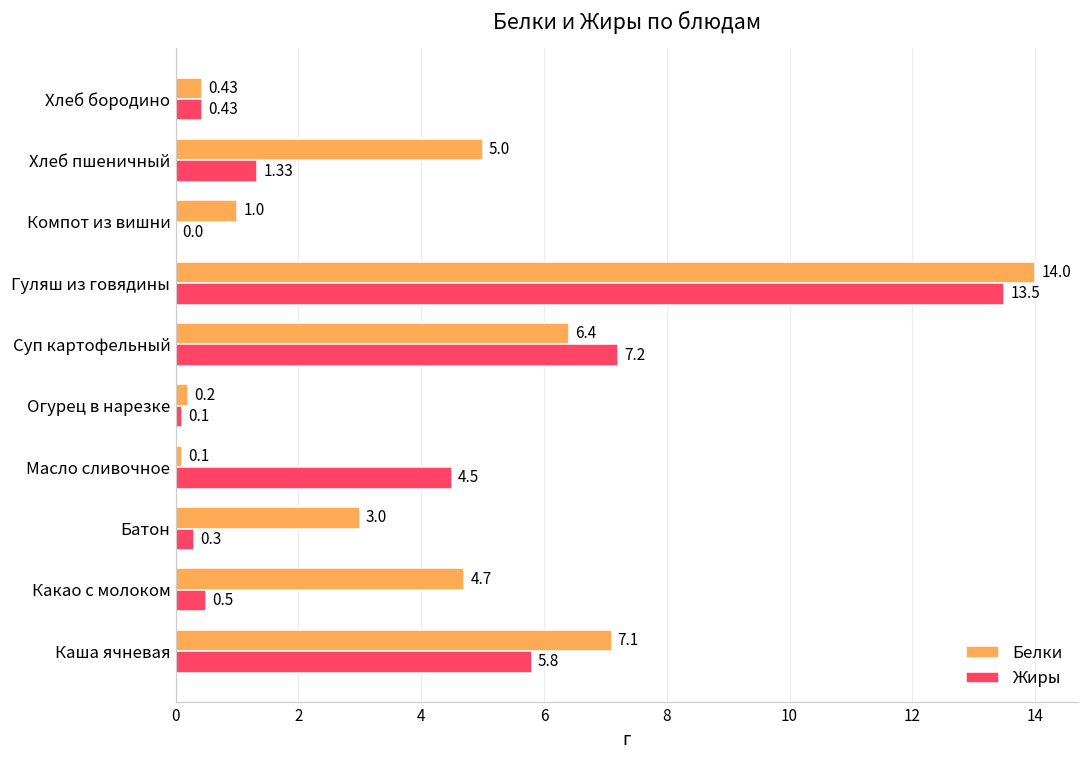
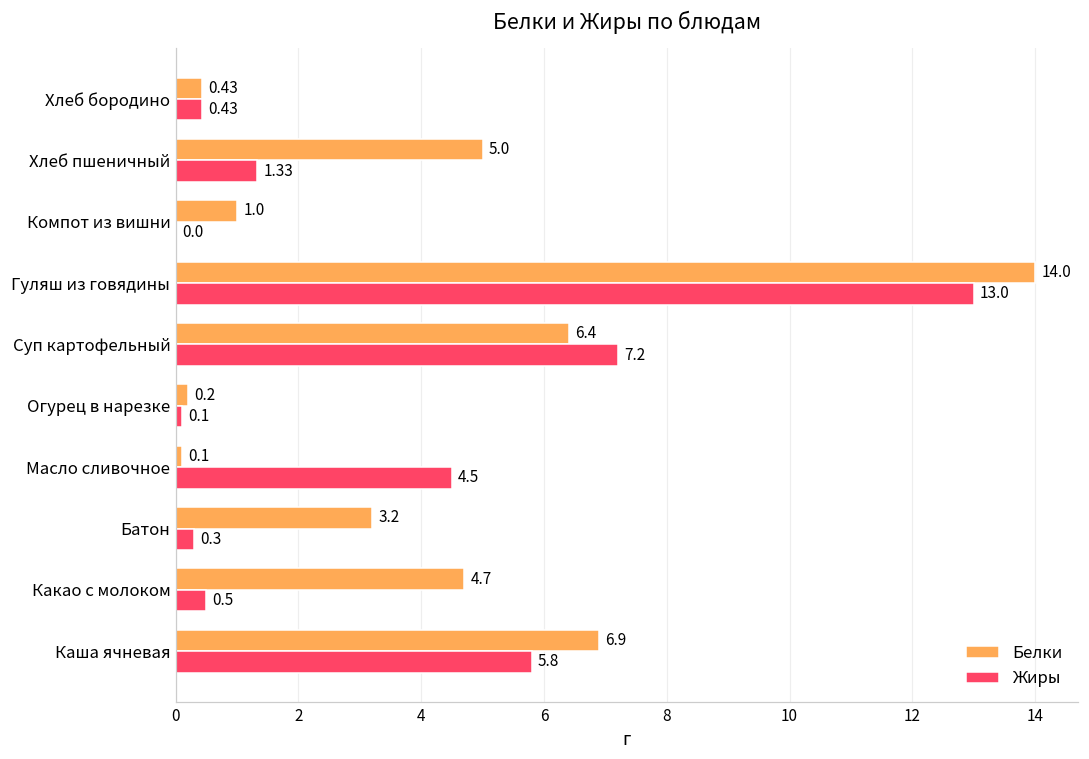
  {
    "Белки": {
      "Хлеб бородино": 0.43,
      "Хлеб пшеничный": 5.0,
      "Компот из вишни": 1.0,
      "Гуляш из говядины": 14.0,
      "Суп картофельный": 6.4,
      "Огурец в нарезке": 0.2,
      "Масло сливочное": 0.1,
-     "Батон": 3.0,
+     "Батон": 3.2,
      "Какао с молоком": 4.7,
-     "Каша ячневая": 7.1
+     "Каша ячневая": 6.9
    },
    "Жиры": {
      "Хлеб бородино": 0.43,
      "Хлеб пшеничный": 1.33,
      "Компот из вишни": 0.0,
-     "Гуляш из говядины": 13.5,
+     "Гуляш из говядины": 13.0,
      "Суп картофельный": 7.2,
      "Огурец в нарезке": 0.1,
      "Масло сливочное": 4.5,
      "Батон": 0.3,
      "Какао с молоком": 0.5,
      "Каша ячневая": 5.8
    }
  }
